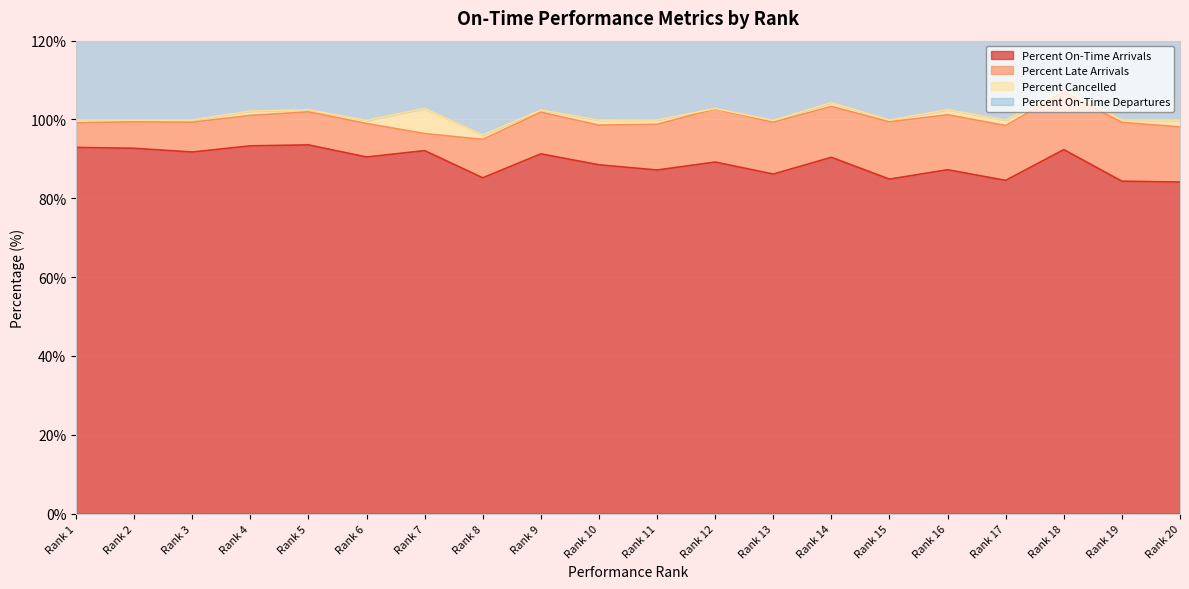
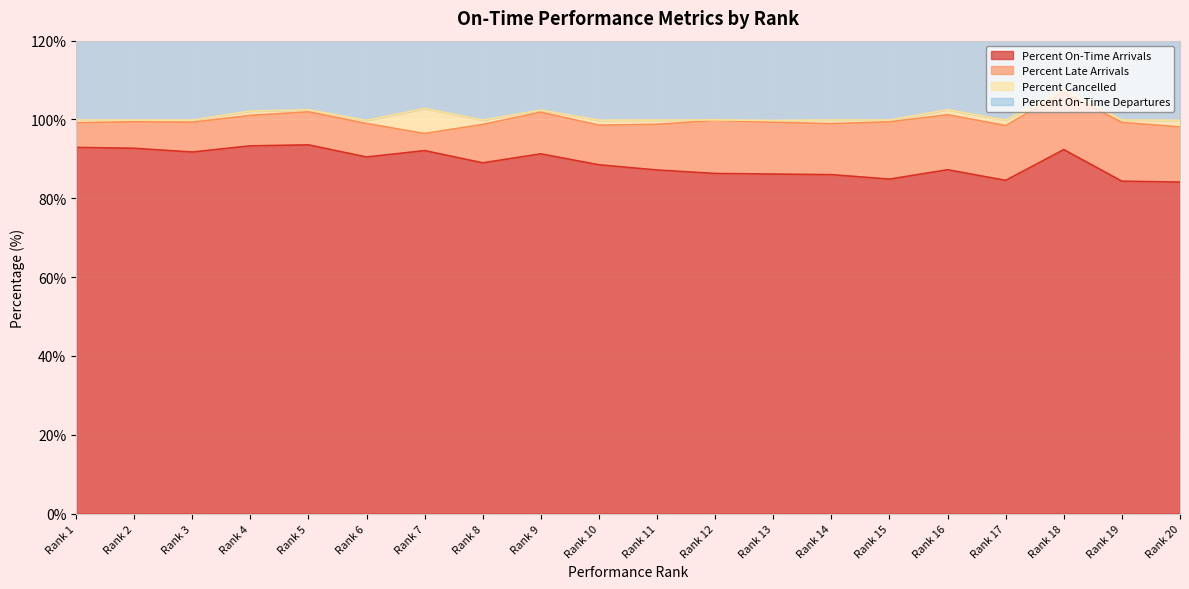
  {
    "Percent On-Time Arrivals": {
      "Rank 1": "93%",
      "Rank 2": "93%",
      "Rank 3": "92%",
      "Rank 4": "93%",
      "Rank 5": "94%",
      "Rank 6": "90%",
      "Rank 7": "92%",
-     "Rank 8": "85%",
+     "Rank 8": "89%",
      "Rank 9": "91%",
      "Rank 10": "89%",
      "Rank 11": "87%",
-     "Rank 12": "89%",
+     "Rank 12": "86%",
      "Rank 13": "86%",
-     "Rank 14": "90%",
+     "Rank 14": "86%",
      "Rank 15": "85%",
      "Rank 16": "87%",
      "Rank 17": "85%",
      "Rank 18": "92%",
      "Rank 19": "84%",
      "Rank 20": "84%"
    },
    "Percent Late Arrivals": {
      "Rank 1": "6%",
      "Rank 4": "8%",
      "Rank 6": "9%",
      "Rank 7": "4%",
      "Rank 8": "10%",
      "Rank 10": "10%",
      "Rank 11": "12%",
      "Rank 14": "13%",
      "Rank 16": "14%",
      "Rank 17": "14%",
      "Rank 20": "14%"
    },
    "Percent Cancelled": {
      "Rank 1": "1%",
      "Rank 4": "1%",
      "Rank 6": "1%",
      "Rank 7": "6%",
      "Rank 8": "1%",
      "Rank 10": "1%",
      "Rank 11": "1%",
      "Rank 14": "1%",
      "Rank 16": "1%",
      "Rank 17": "1%",
      "Rank 20": "2%"
    }
  }
